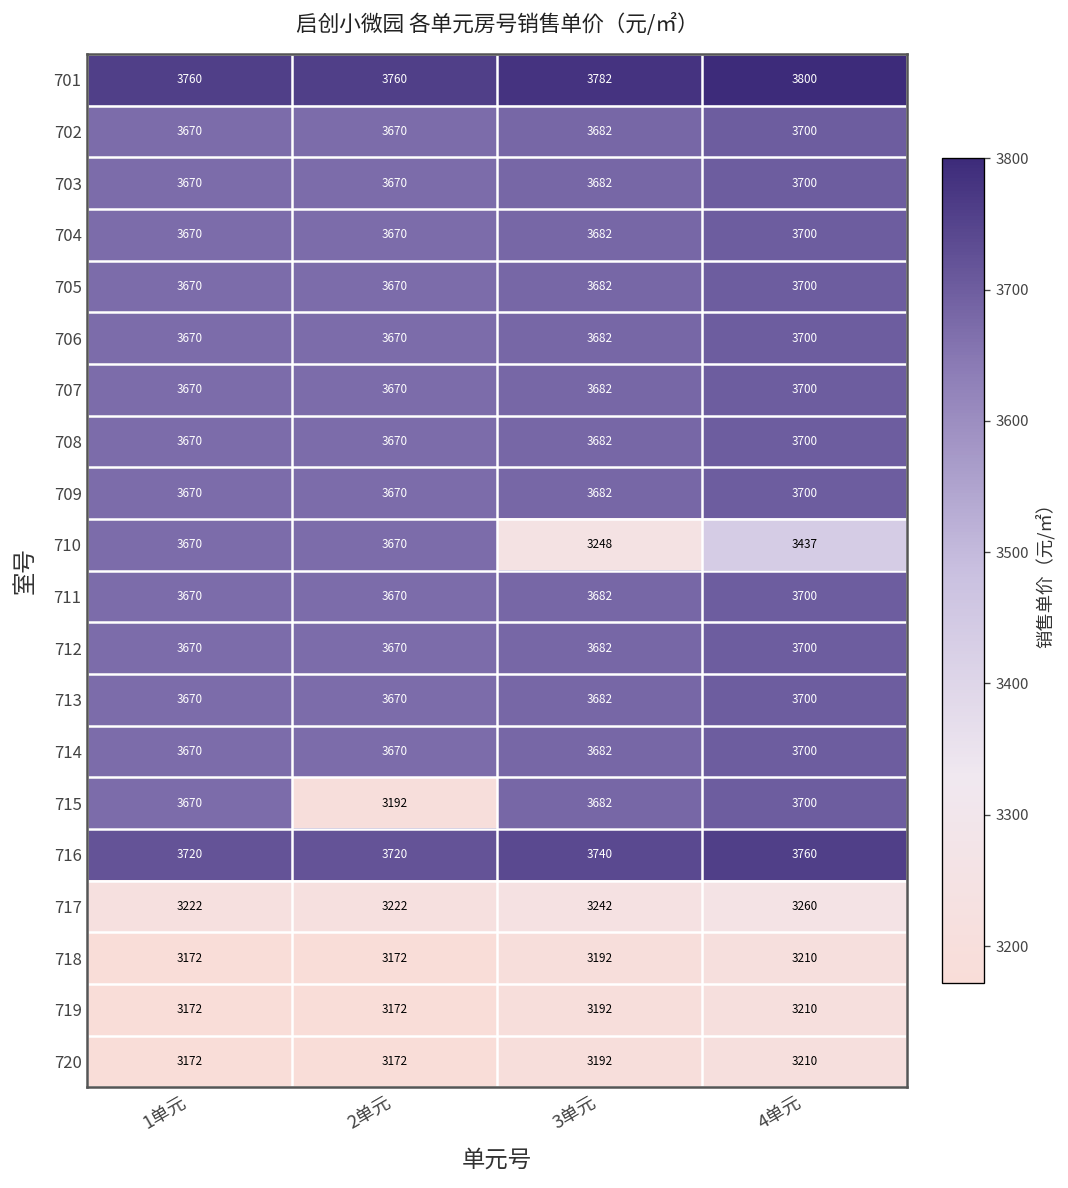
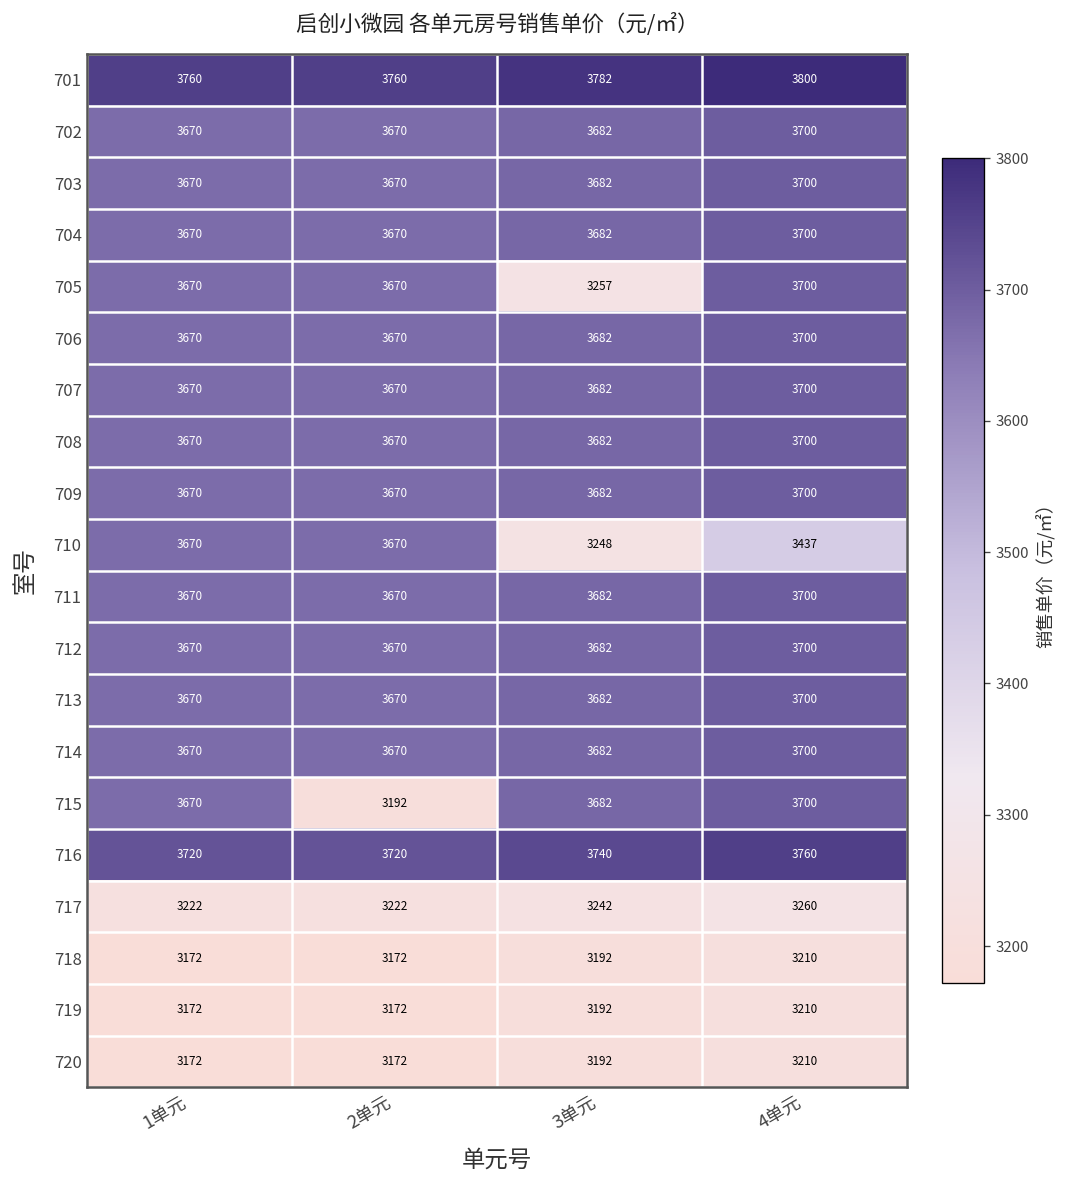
  {
    "701": {
      "1单元": 3760,
      "2单元": 3760,
      "3单元": 3782,
      "4单元": 3800
    },
    "702": {
      "1单元": 3670,
      "2单元": 3670,
      "3单元": 3682,
      "4单元": 3700
    },
    "703": {
      "1单元": 3670,
      "2单元": 3670,
      "3单元": 3682,
      "4单元": 3700
    },
    "704": {
      "1单元": 3670,
      "2单元": 3670,
      "3单元": 3682,
      "4单元": 3700
    },
    "705": {
      "1单元": 3670,
      "2单元": 3670,
-     "3单元": 3682,
+     "3单元": 3257,
      "4单元": 3700
    },
    "706": {
      "1单元": 3670,
      "2单元": 3670,
      "3单元": 3682,
      "4单元": 3700
    },
    "707": {
      "1单元": 3670,
      "2单元": 3670,
      "3单元": 3682,
      "4单元": 3700
    },
    "708": {
      "1单元": 3670,
      "2单元": 3670,
      "3单元": 3682,
      "4单元": 3700
    },
    "709": {
      "1单元": 3670,
      "2单元": 3670,
      "3单元": 3682,
      "4单元": 3700
    },
    "710": {
      "1单元": 3670,
      "2单元": 3670,
      "3单元": 3248,
      "4单元": 3437
    },
    "711": {
      "1单元": 3670,
      "2单元": 3670,
      "3单元": 3682,
      "4单元": 3700
    },
    "712": {
      "1单元": 3670,
      "2单元": 3670,
      "3单元": 3682,
      "4单元": 3700
    },
    "713": {
      "1单元": 3670,
      "2单元": 3670,
      "3单元": 3682,
      "4单元": 3700
    },
    "714": {
      "1单元": 3670,
      "2单元": 3670,
      "3单元": 3682,
      "4单元": 3700
    },
    "715": {
      "1单元": 3670,
      "2单元": 3192,
      "3单元": 3682,
      "4单元": 3700
    },
    "716": {
      "1单元": 3720,
      "2单元": 3720,
      "3单元": 3740,
      "4单元": 3760
    },
    "717": {
      "1单元": 3222,
      "2单元": 3222,
      "3单元": 3242,
      "4单元": 3260
    },
    "718": {
      "1单元": 3172,
      "2单元": 3172,
      "3单元": 3192,
      "4单元": 3210
    },
    "719": {
      "1单元": 3172,
      "2单元": 3172,
      "3单元": 3192,
      "4单元": 3210
    },
    "720": {
      "1单元": 3172,
      "2单元": 3172,
      "3单元": 3192,
      "4单元": 3210
    }
  }
